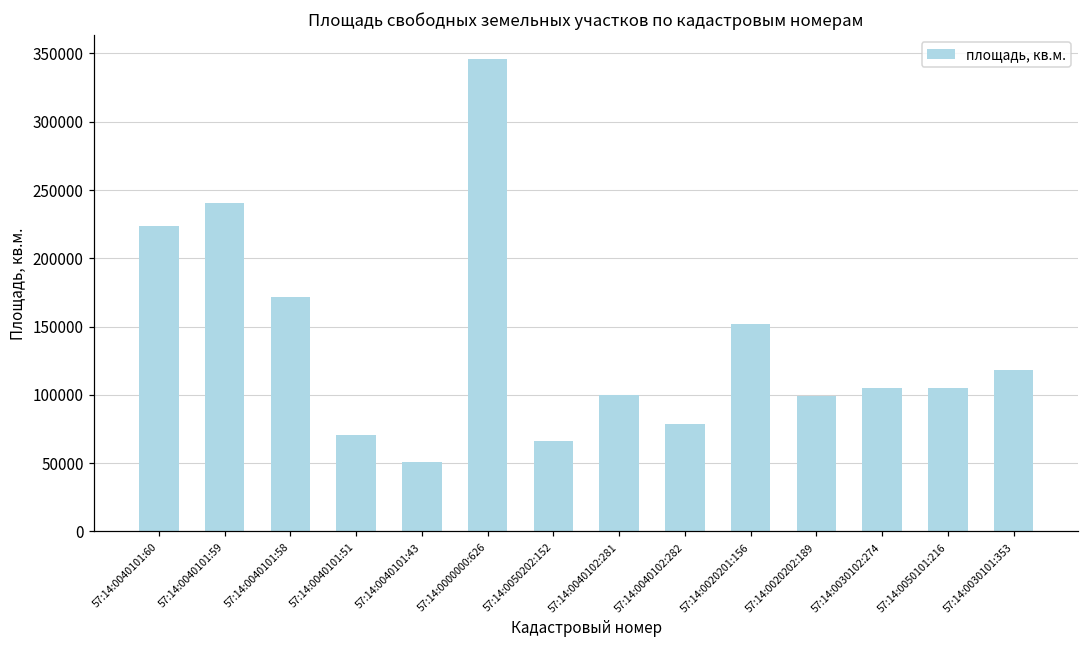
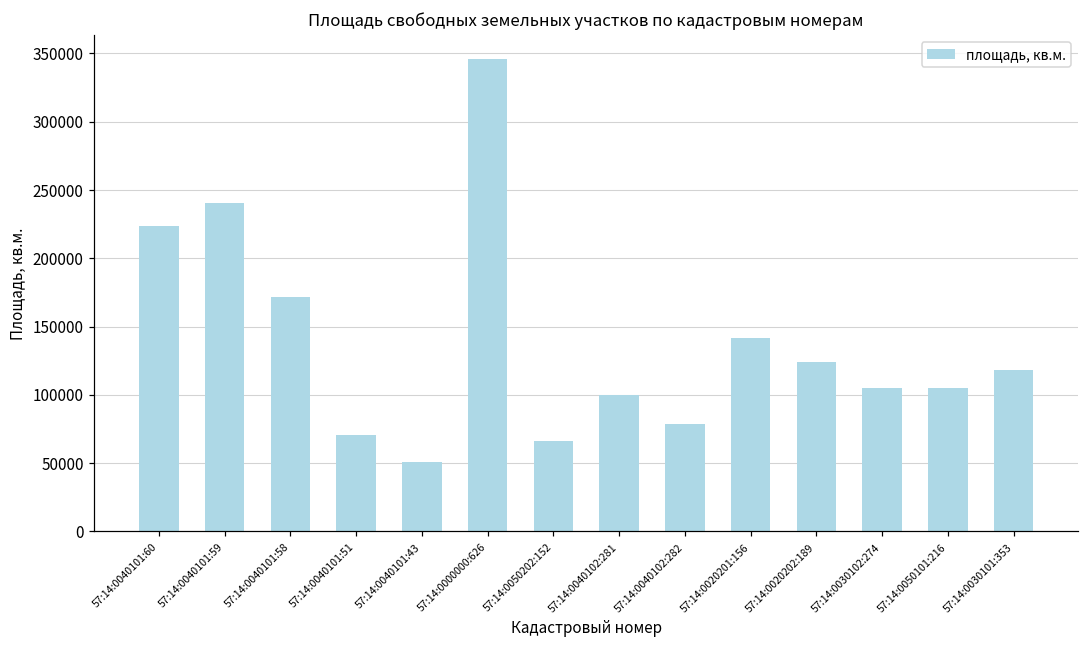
  {
    "57:14:0040101:60": 224000,
    "57:14:0040101:59": 241000,
    "57:14:0040101:58": 172000,
    "57:14:0040101:51": 71000,
    "57:14:0040101:43": 51000,
    "57:14:0000000:626": 346000,
    "57:14:0050202:152": 66000,
    "57:14:0040102:281": 100000,
    "57:14:0040102:282": 79000,
-   "57:14:0020201:156": 152000,
-   "57:14:0020202:189": 99000,
+   "57:14:0020201:156": 142000,
+   "57:14:0020202:189": 124000,
    "57:14:0030102:274": 105000,
    "57:14:0050101:216": 105000,
    "57:14:0030101:353": 118000
  }
